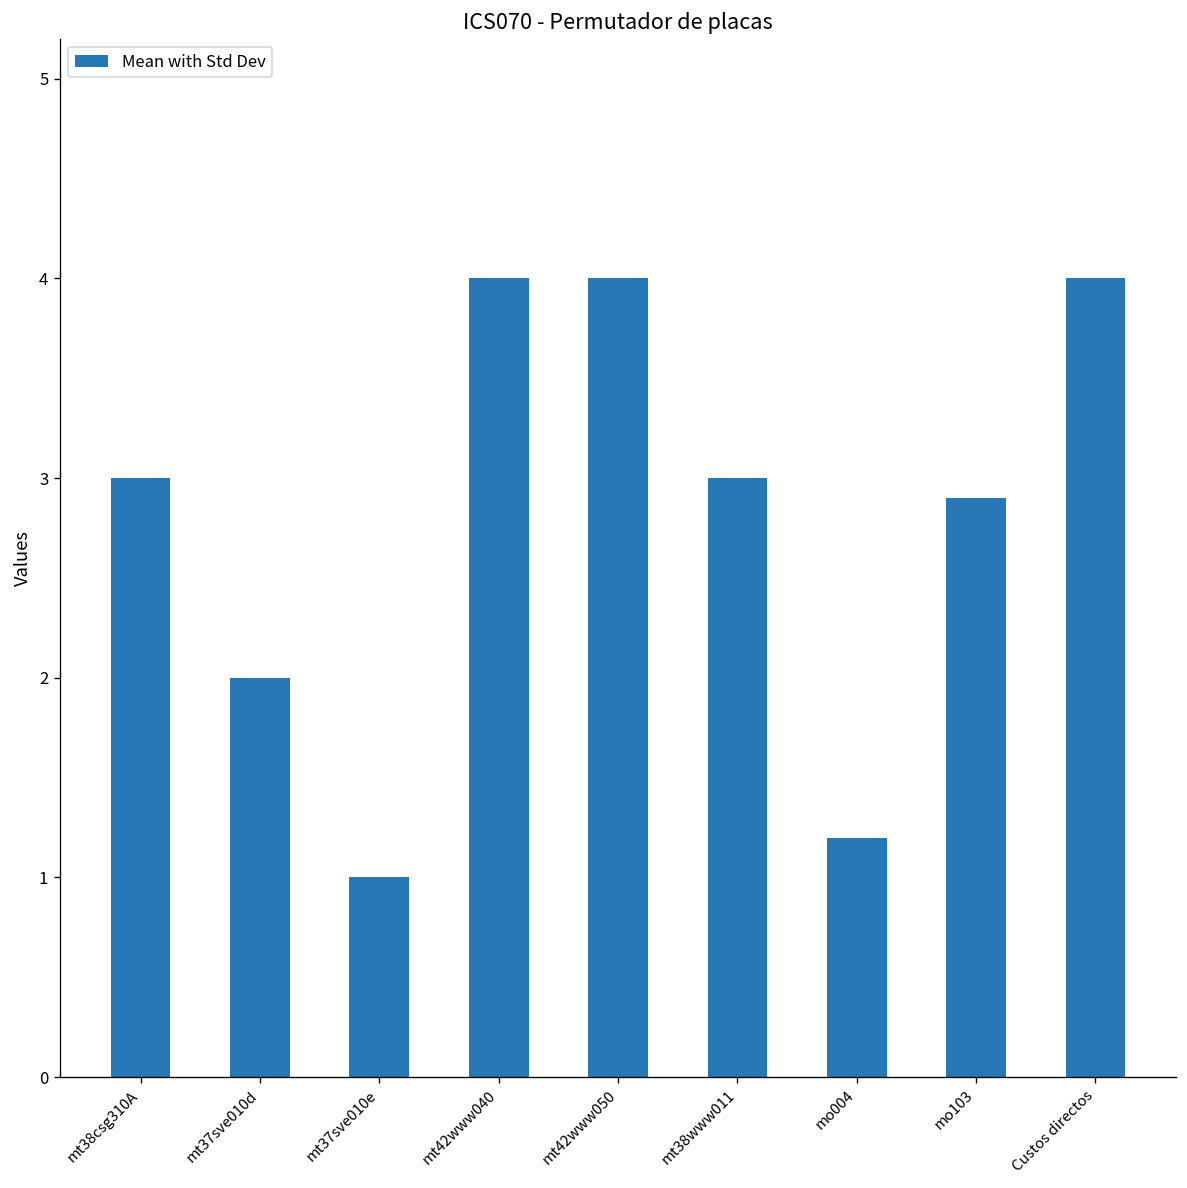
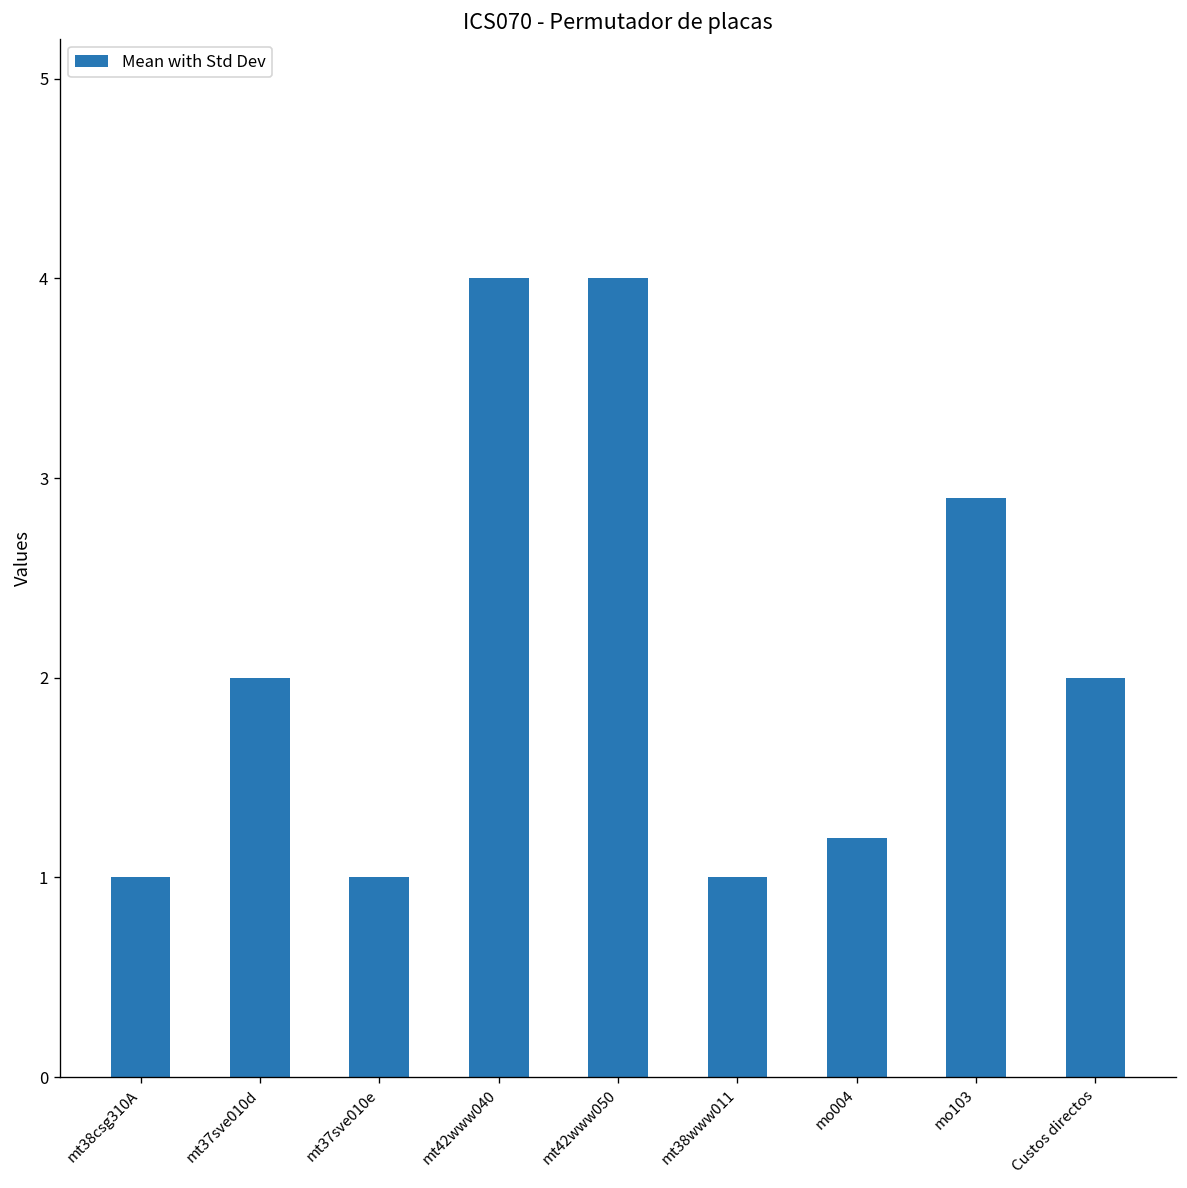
  {
-   "mt38csg310A": 3,
+   "mt38csg310A": 1,
    "mt37sve010d": 2,
    "mt37sve010e": 1,
    "mt42www040": 4,
    "mt42www050": 4,
-   "mt38www011": 3,
+   "mt38www011": 1,
    "mo004": 1.20,
    "mo103": 2.90,
-   "Custos directos": 4
+   "Custos directos": 2
  }
